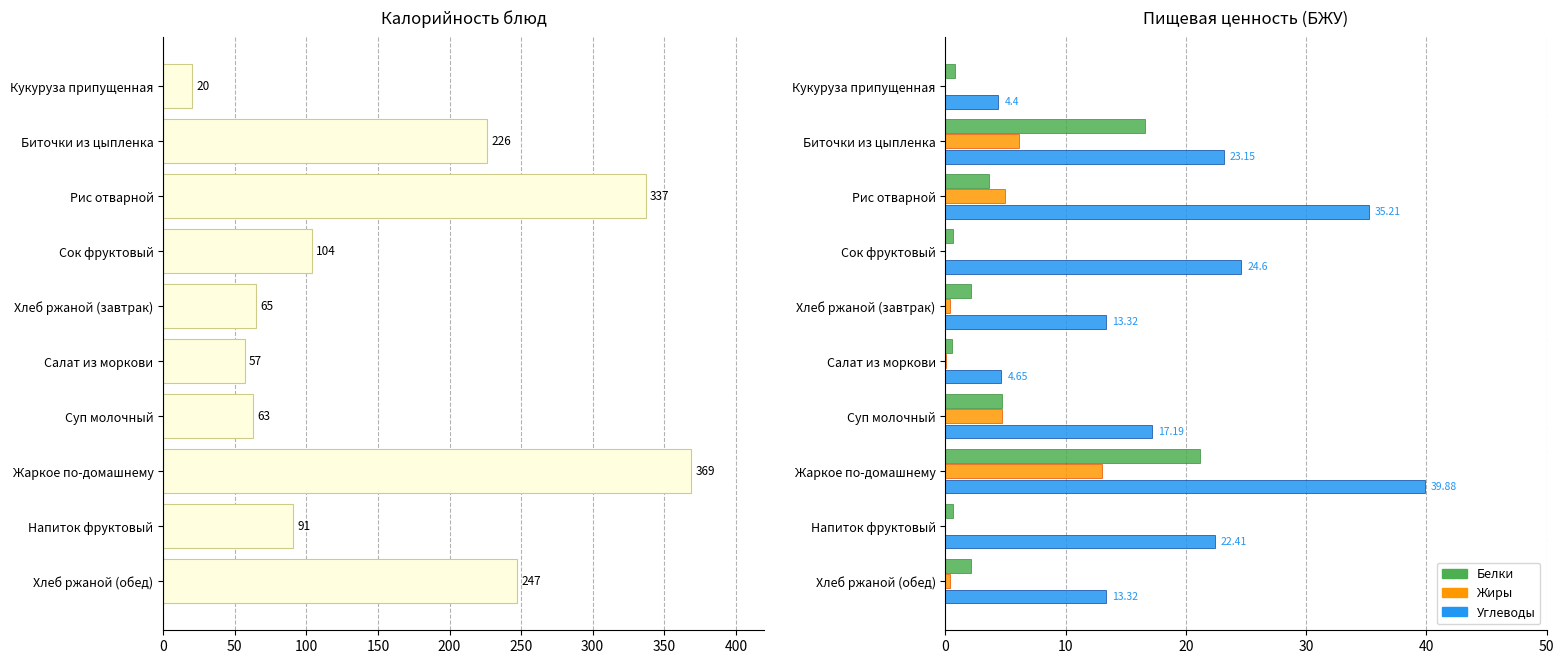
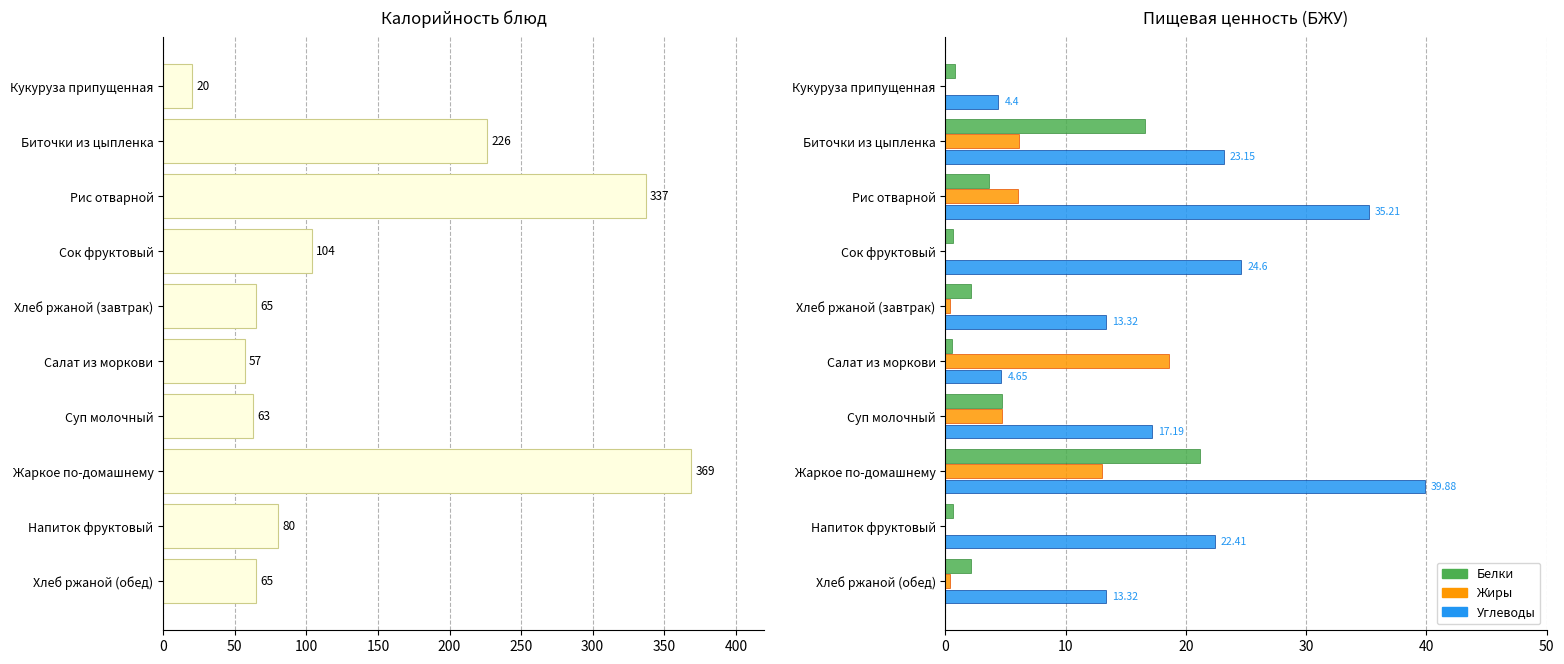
  {
    "Калорийность блюд": {
      "Кукуруза припущенная": 20,
      "Биточки из цыпленка": 226,
      "Рис отварной": 337,
      "Сок фруктовый": 104,
      "Хлеб ржаной (завтрак)": 65,
      "Салат из моркови": 57,
      "Суп молочный": 63,
      "Жаркое по-домашнему": 369,
-     "Напиток фруктовый": 91,
-     "Хлеб ржаной (обед)": 247
+     "Напиток фруктовый": 80,
+     "Хлеб ржаной (обед)": 65
    },
    "Пищевая ценность (БЖУ)": {
      "Кукуруза припущенная": 0.0,
      "Биточки из цыпленка": 6.1,
-     "Рис отварной": 5.0,
+     "Рис отварной": 6.1,
      "Сок фруктовый": 0.0,
      "Хлеб ржаной (завтрак)": 0.4,
-     "Салат из моркови": 0.0,
+     "Салат из моркови": 18.6,
      "Суп молочный": 4.7,
      "Жаркое по-домашнему": 13.0,
      "Напиток фруктовый": 0.0,
      "Хлеб ржаной (обед)": 0.4
    }
  }
